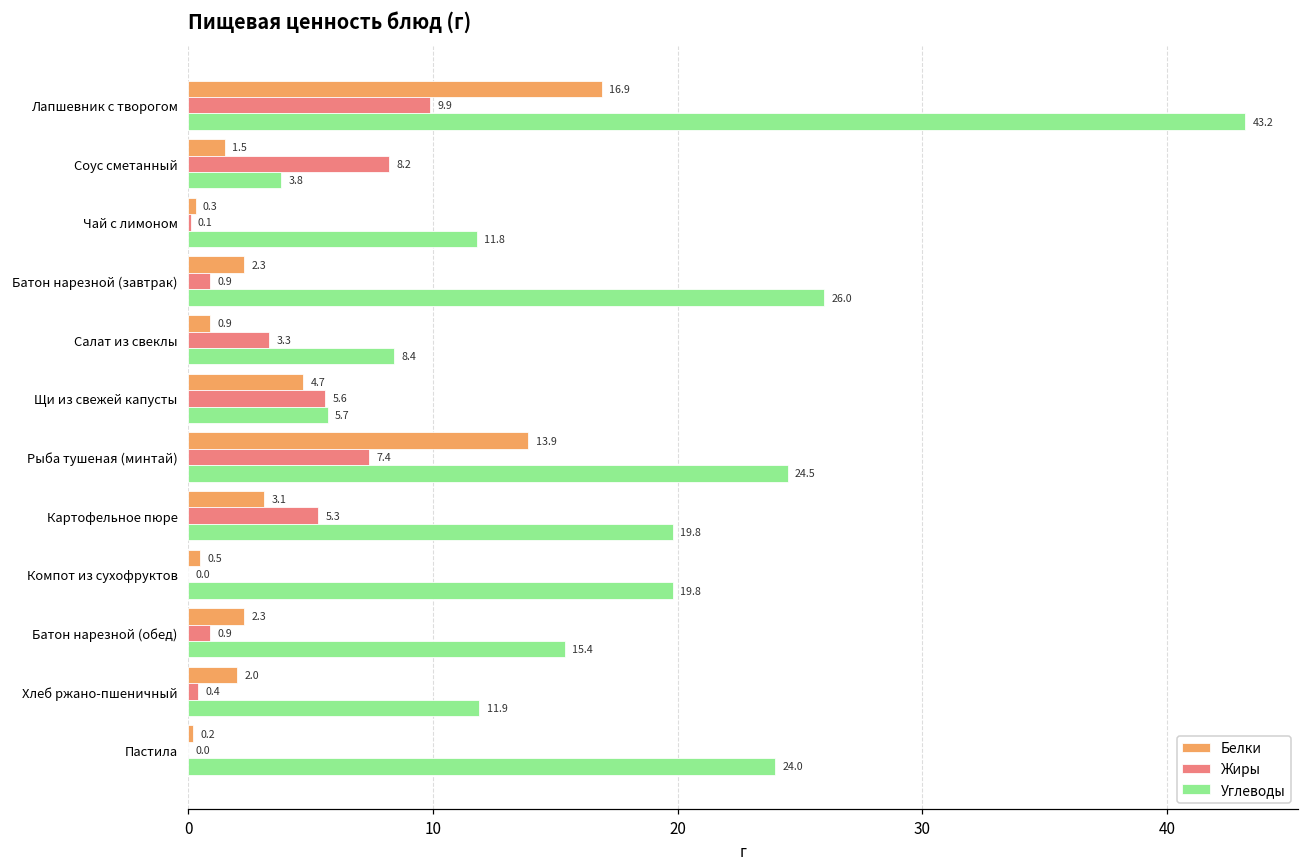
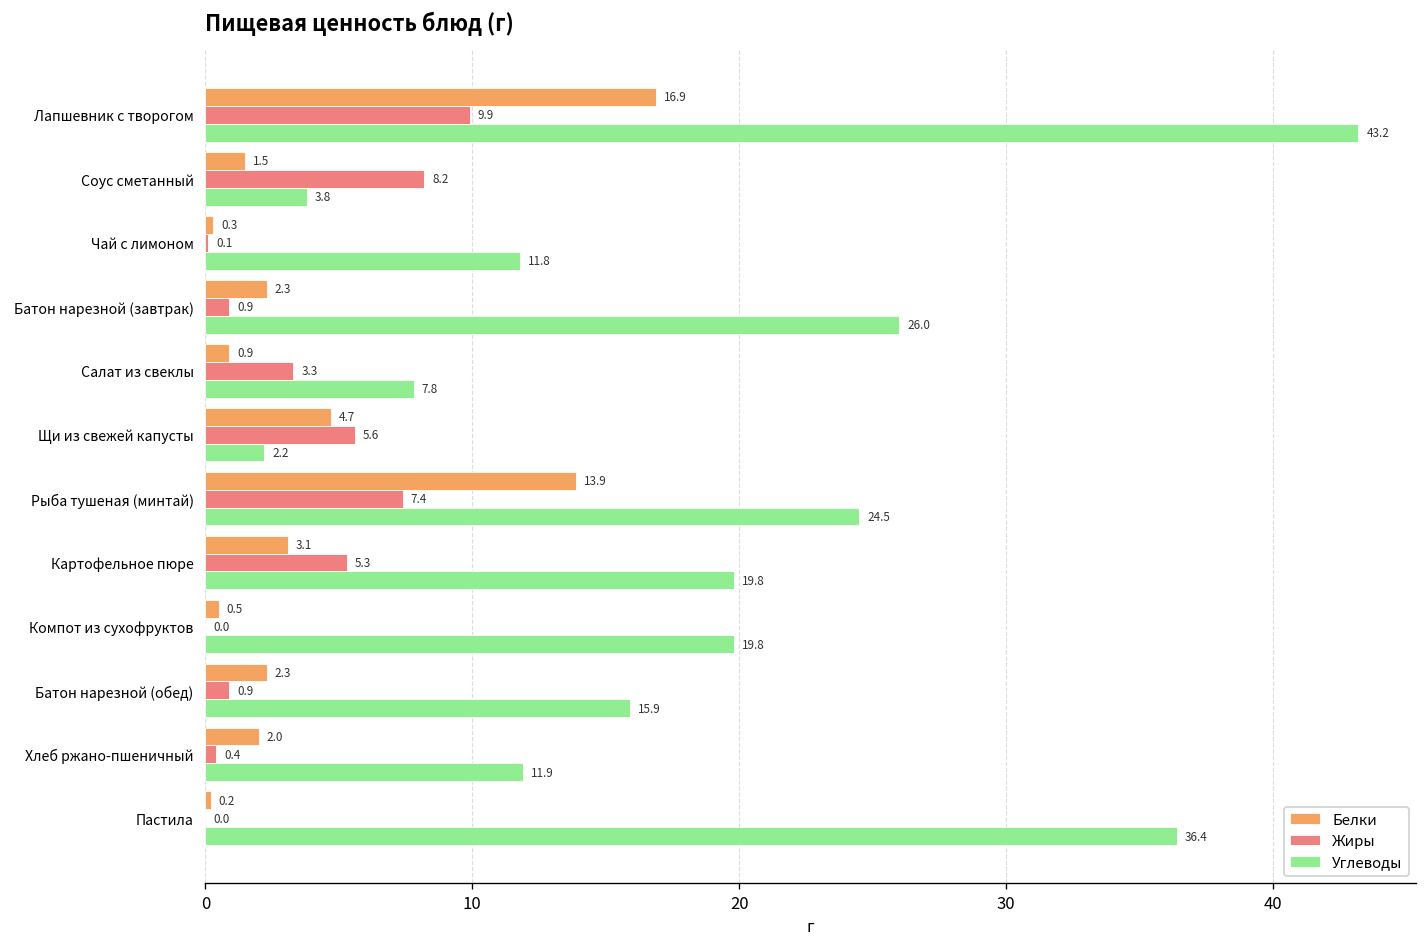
  {
    "Углеводы": {
      "Лапшевник с творогом": 43.2,
      "Соус сметанный": 3.8,
      "Чай с лимоном": 11.8,
      "Батон нарезной (завтрак)": 26.0,
-     "Салат из свеклы": 8.4,
-     "Щи из свежей капусты": 5.7,
+     "Салат из свеклы": 7.8,
+     "Щи из свежей капусты": 2.2,
      "Рыба тушеная (минтай)": 24.5,
      "Картофельное пюре": 19.8,
      "Компот из сухофруктов": 19.8,
-     "Батон нарезной (обед)": 15.4,
+     "Батон нарезной (обед)": 15.9,
      "Хлеб ржано-пшеничный": 11.9,
-     "Пастила": 24.0
+     "Пастила": 36.4
    }
  }
